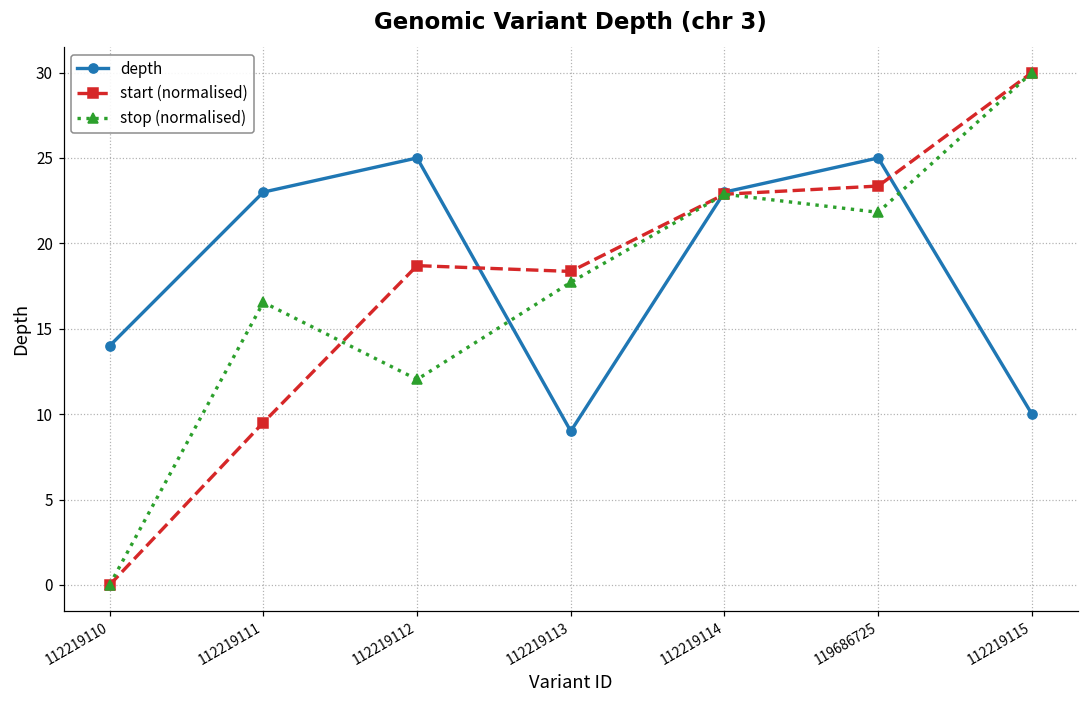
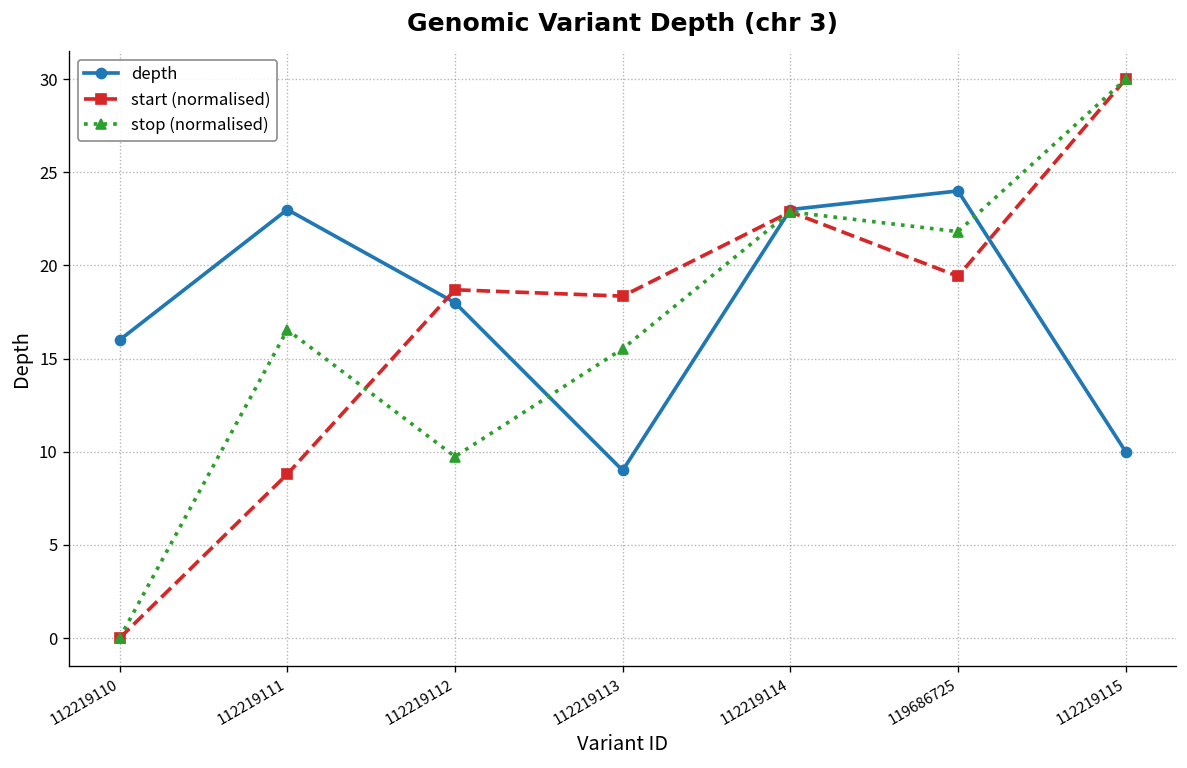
  {
    "depth": {
-     "112219110": 14,
+     "112219110": 16,
      "112219111": 23,
-     "112219112": 25,
+     "112219112": 18,
      "112219113": 9,
-     "119686725": 25,
+     "119686725": 24,
      "112219115": 10
    },
    "start (normalised)": {
-     "112219111": 9.5,
+     "112219111": 8.8,
      "112219112": 18.7,
      "112219113": 18.4,
-     "119686725": 23.4
+     "119686725": 19.4
    },
    "stop (normalised)": {
      "112219111": 16.5,
-     "112219112": 12.0,
-     "112219113": 17.7,
+     "112219112": 9.7,
+     "112219113": 15.5,
      "119686725": 21.8
    }
  }
